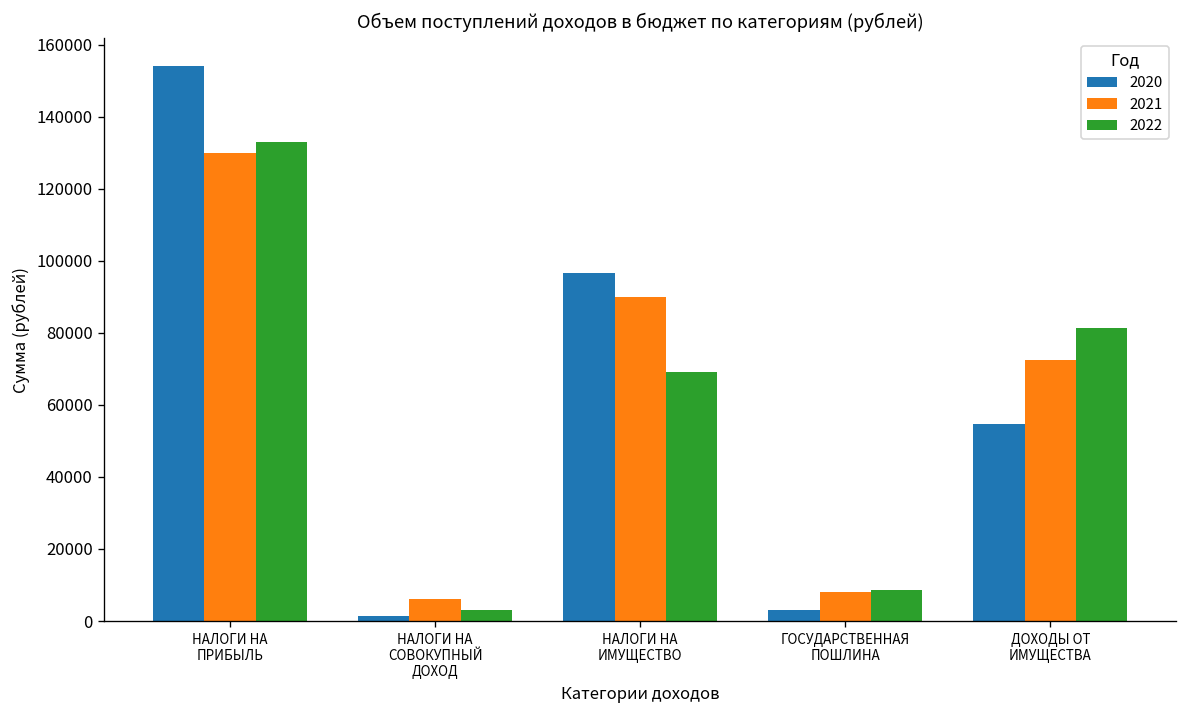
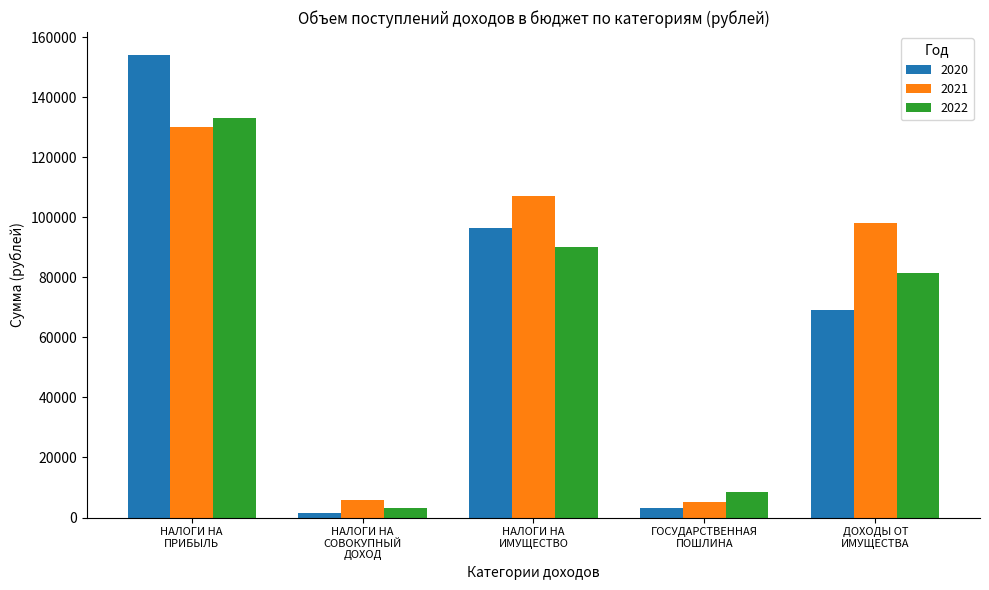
  {
    "2020": {
      "НАЛОГИ НА ПРИБЫЛЬ": 154000,
      "НАЛОГИ НА СОВОКУПНЫЙ ДОХОД": 1000,
      "НАЛОГИ НА ИМУЩЕСТВО": 96000,
      "ГОСУДАРСТВЕННАЯ ПОШЛИНА": 3000,
-     "ДОХОДЫ ОТ ИМУЩЕСТВА": 55000
+     "ДОХОДЫ ОТ ИМУЩЕСТВА": 69000
    },
    "2021": {
      "НАЛОГИ НА ПРИБЫЛЬ": 130000,
      "НАЛОГИ НА СОВОКУПНЫЙ ДОХОД": 6000,
-     "НАЛОГИ НА ИМУЩЕСТВО": 90000,
-     "ГОСУДАРСТВЕННАЯ ПОШЛИНА": 8000,
-     "ДОХОДЫ ОТ ИМУЩЕСТВА": 73000
+     "НАЛОГИ НА ИМУЩЕСТВО": 107000,
+     "ГОСУДАРСТВЕННАЯ ПОШЛИНА": 5000,
+     "ДОХОДЫ ОТ ИМУЩЕСТВА": 98000
    },
    "2022": {
      "НАЛОГИ НА ПРИБЫЛЬ": 133000,
      "НАЛОГИ НА СОВОКУПНЫЙ ДОХОД": 3000,
-     "НАЛОГИ НА ИМУЩЕСТВО": 69000,
+     "НАЛОГИ НА ИМУЩЕСТВО": 90000,
      "ГОСУДАРСТВЕННАЯ ПОШЛИНА": 9000,
      "ДОХОДЫ ОТ ИМУЩЕСТВА": 81000
    }
  }
